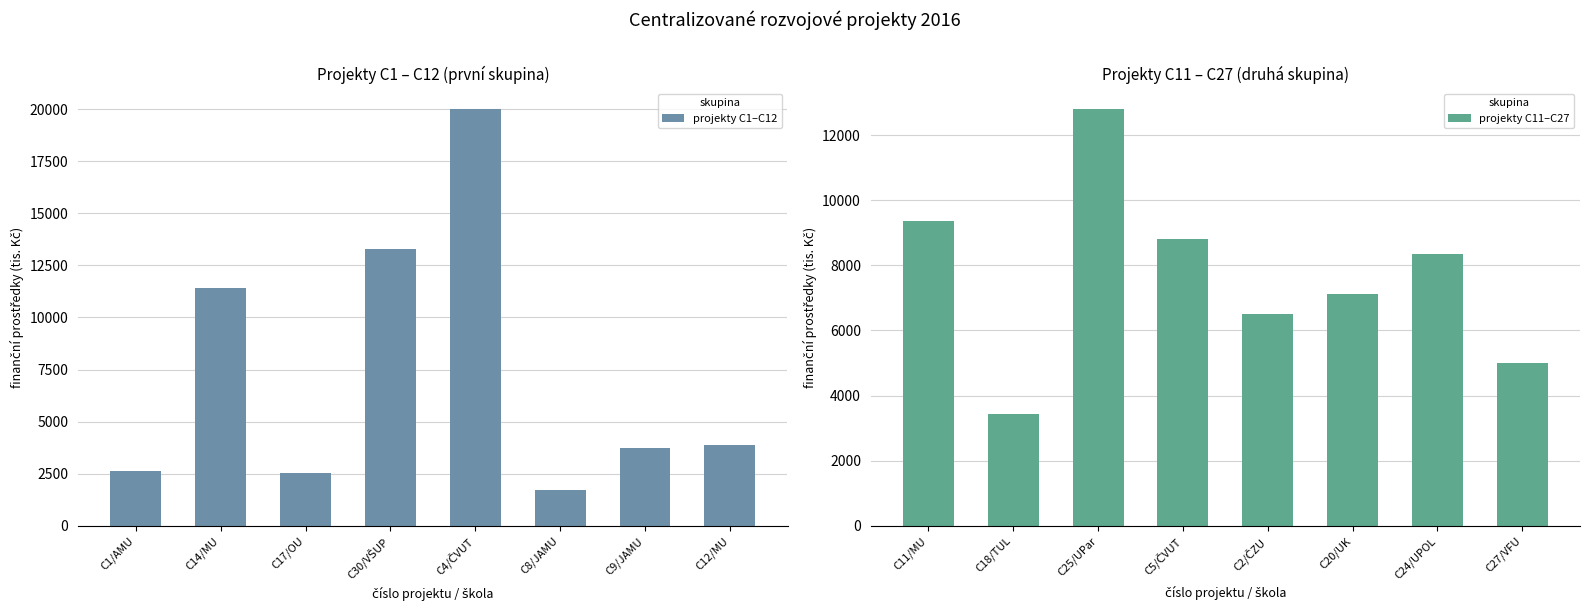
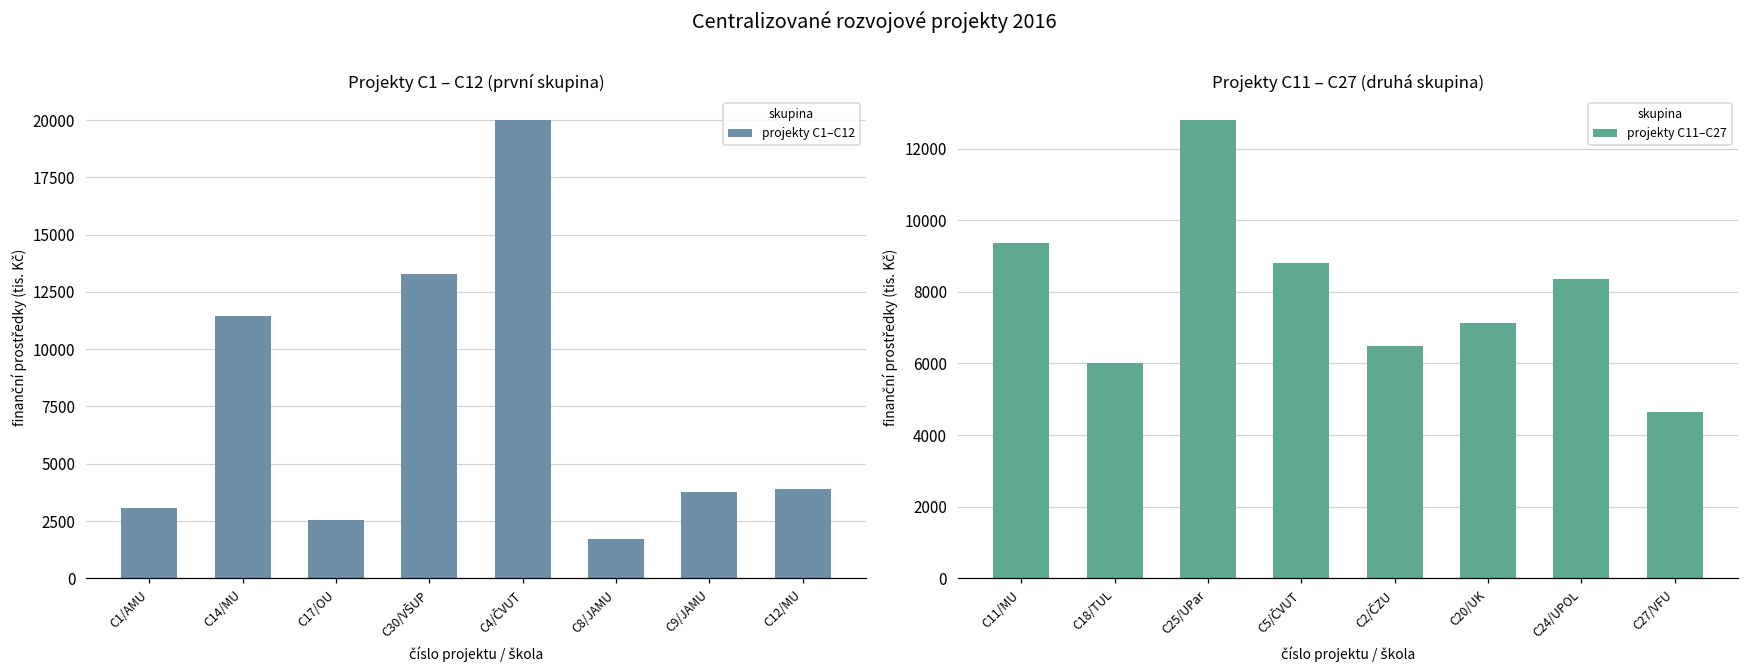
  {
    "Projekty C1 – C12 (první skupina)": {
-     "C1/AMU": 2700,
+     "C1/AMU": 3100,
      "C14/MU": 11400,
      "C17/OU": 2600,
      "C30/VŠUP": 13300,
      "C4/ČVUT": 20000,
      "C8/JAMU": 1700,
      "C9/JAMU": 3700,
      "C12/MU": 3900
    },
    "Projekty C11 – C27 (druhá skupina)": {
      "C11/MU": 9400,
-     "C18/TUL": 3400,
+     "C18/TUL": 6000,
      "C25/UPar": 12800,
      "C5/ČVUT": 8800,
      "C2/ČZU": 6500,
      "C20/UK": 7100,
      "C24/UPOL": 8300,
-     "C27/VFU": 5000
+     "C27/VFU": 4700
    }
  }
